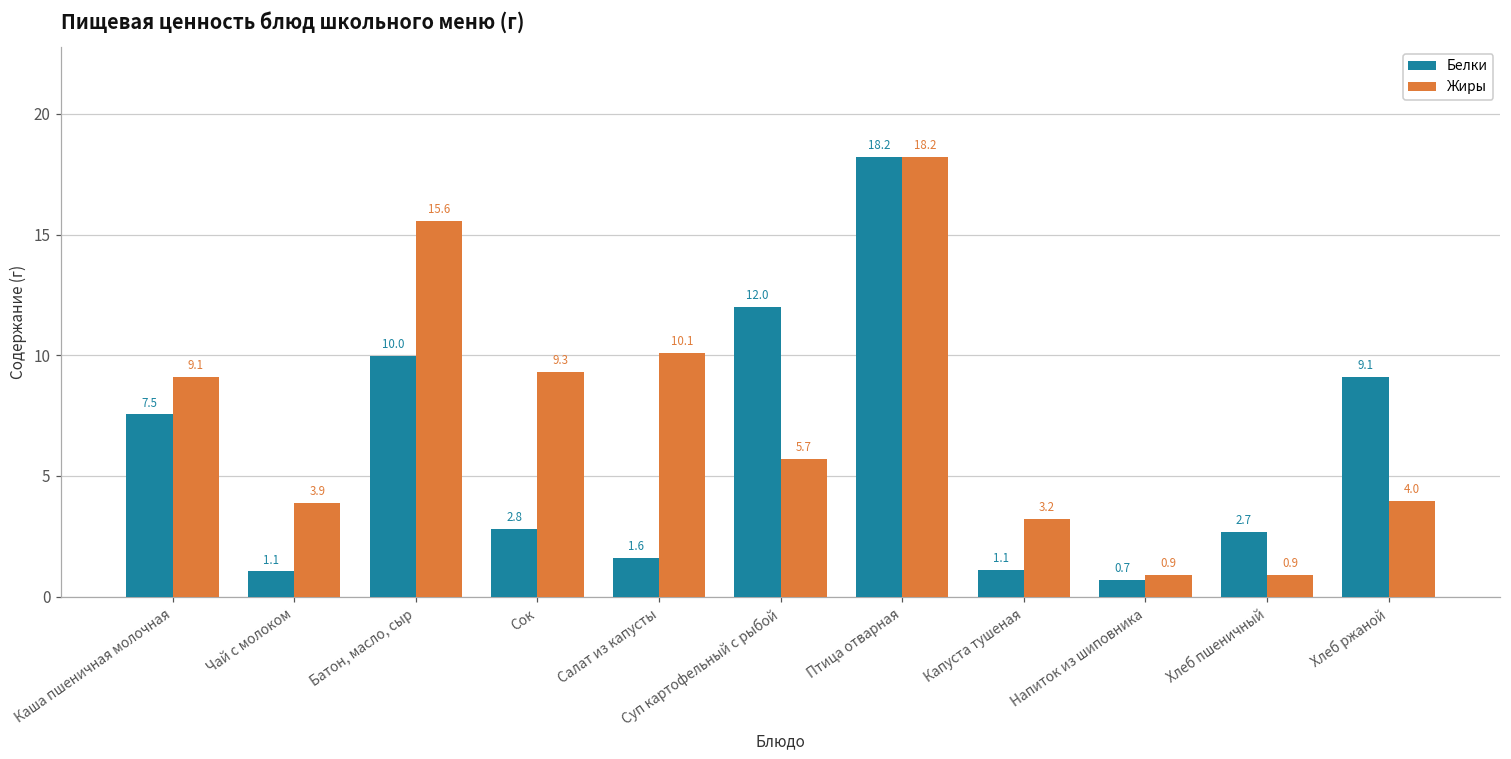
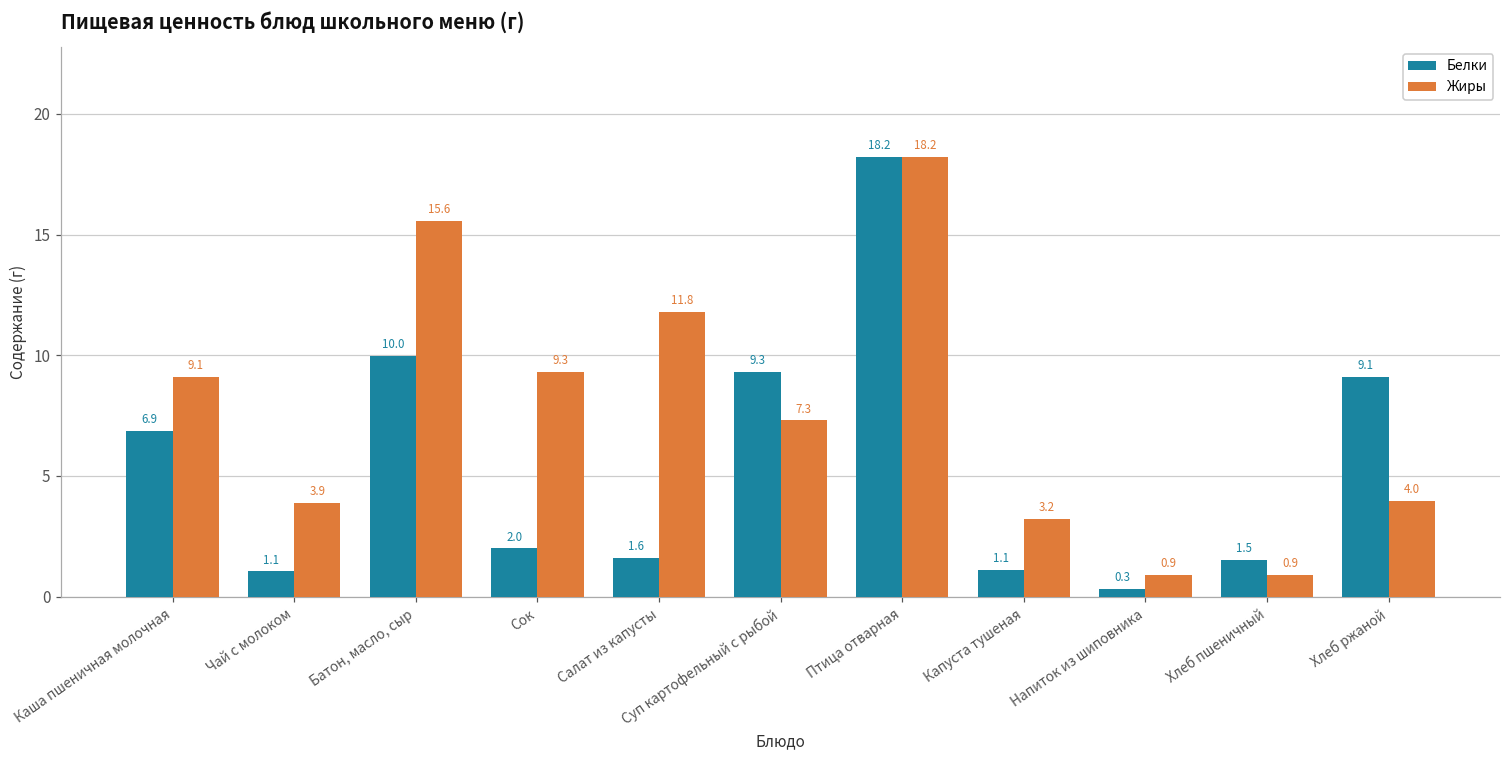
  {
    "Белки": {
-     "Каша пшеничная молочная": 7.5,
+     "Каша пшеничная молочная": 6.9,
      "Чай с молоком": 1.1,
      "Батон, масло, сыр": 10.0,
-     "Сок": 2.8,
+     "Сок": 2.0,
      "Салат из капусты": 1.6,
-     "Суп картофельный с рыбой": 12.0,
+     "Суп картофельный с рыбой": 9.3,
      "Птица отварная": 18.2,
      "Капуста тушеная": 1.1,
-     "Напиток из шиповника": 0.7,
-     "Хлеб пшеничный": 2.7,
+     "Напиток из шиповника": 0.3,
+     "Хлеб пшеничный": 1.5,
      "Хлеб ржаной": 9.1
    },
    "Жиры": {
      "Каша пшеничная молочная": 9.1,
      "Чай с молоком": 3.9,
      "Батон, масло, сыр": 15.6,
      "Сок": 9.3,
-     "Салат из капусты": 10.1,
-     "Суп картофельный с рыбой": 5.7,
+     "Салат из капусты": 11.8,
+     "Суп картофельный с рыбой": 7.3,
      "Птица отварная": 18.2,
      "Капуста тушеная": 3.2,
      "Напиток из шиповника": 0.9,
      "Хлеб пшеничный": 0.9,
      "Хлеб ржаной": 4.0
    }
  }
